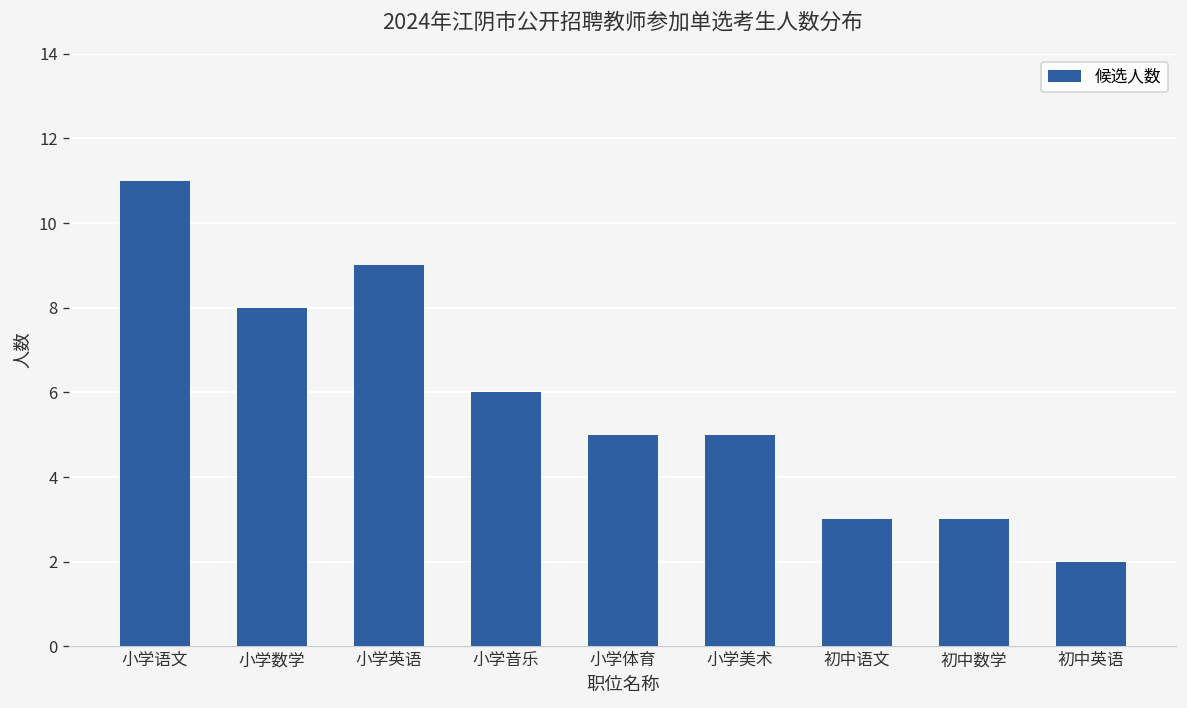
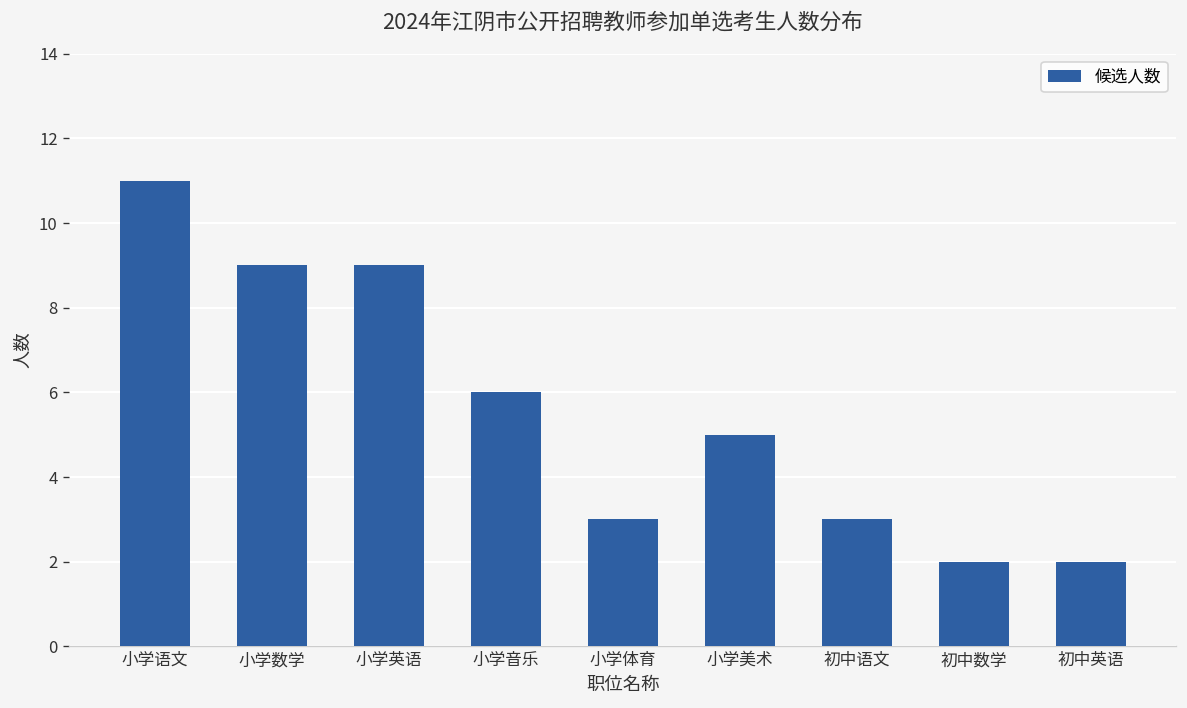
  {
    "小学语文": 11,
-   "小学数学": 8,
+   "小学数学": 9,
    "小学英语": 9,
    "小学音乐": 6,
-   "小学体育": 5,
+   "小学体育": 3,
    "小学美术": 5,
    "初中语文": 3,
-   "初中数学": 3,
+   "初中数学": 2,
    "初中英语": 2
  }
